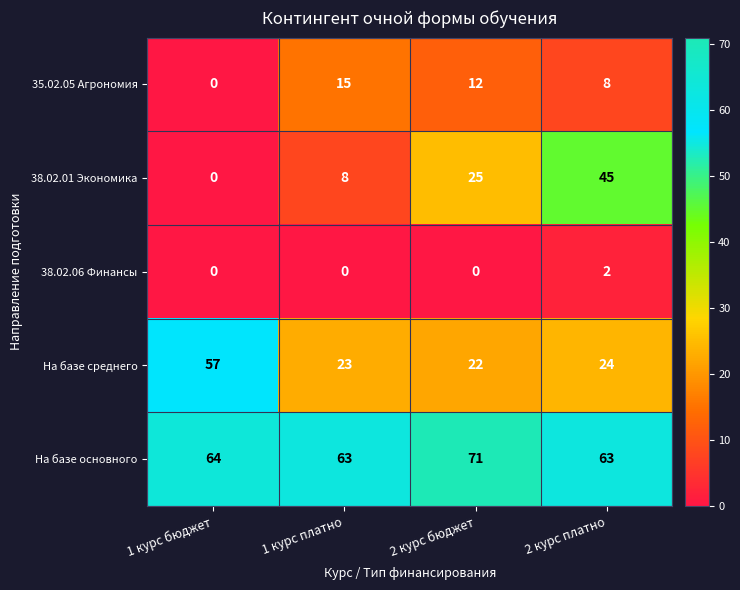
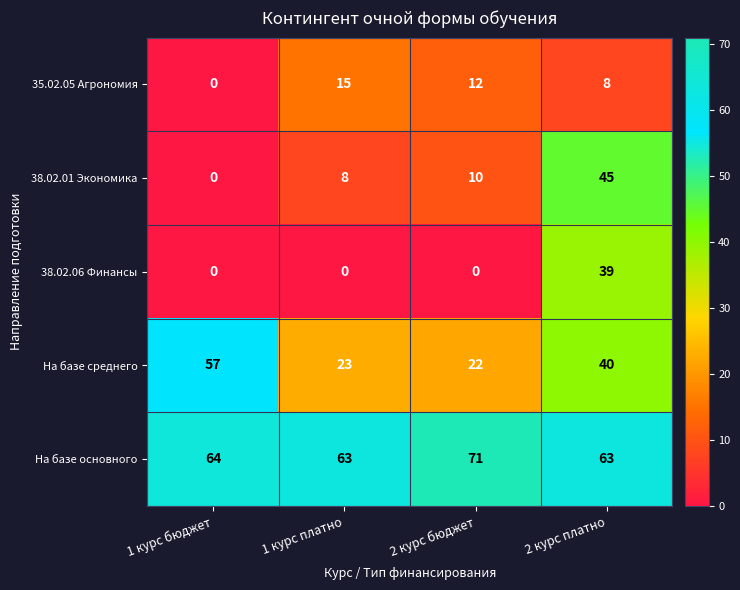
  {
    "35.02.05 Агрономия": {
      "1 курс бюджет": 0,
      "1 курс платно": 15,
      "2 курс бюджет": 12,
      "2 курс платно": 8
    },
    "38.02.01 Экономика": {
      "1 курс бюджет": 0,
      "1 курс платно": 8,
-     "2 курс бюджет": 25,
+     "2 курс бюджет": 10,
      "2 курс платно": 45
    },
    "38.02.06 Финансы": {
      "1 курс бюджет": 0,
      "1 курс платно": 0,
      "2 курс бюджет": 0,
-     "2 курс платно": 2
+     "2 курс платно": 39
    },
    "На базе среднего": {
      "1 курс бюджет": 57,
      "1 курс платно": 23,
      "2 курс бюджет": 22,
-     "2 курс платно": 24
+     "2 курс платно": 40
    },
    "На базе основного": {
      "1 курс бюджет": 64,
      "1 курс платно": 63,
      "2 курс бюджет": 71,
      "2 курс платно": 63
    }
  }
